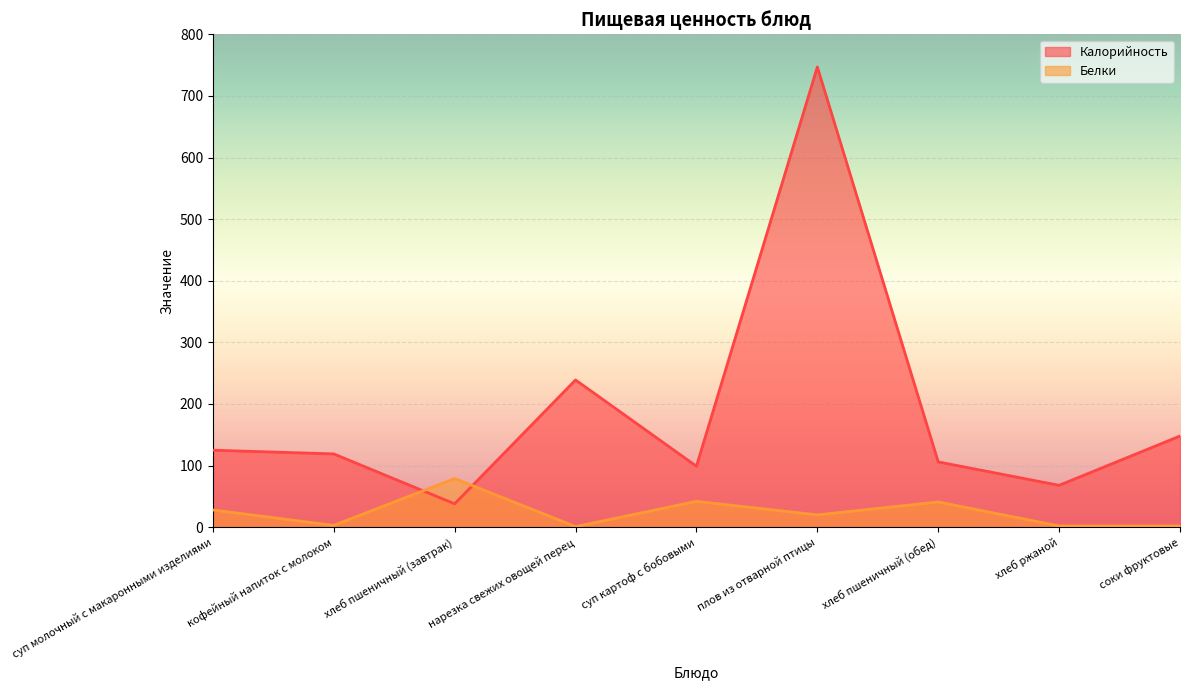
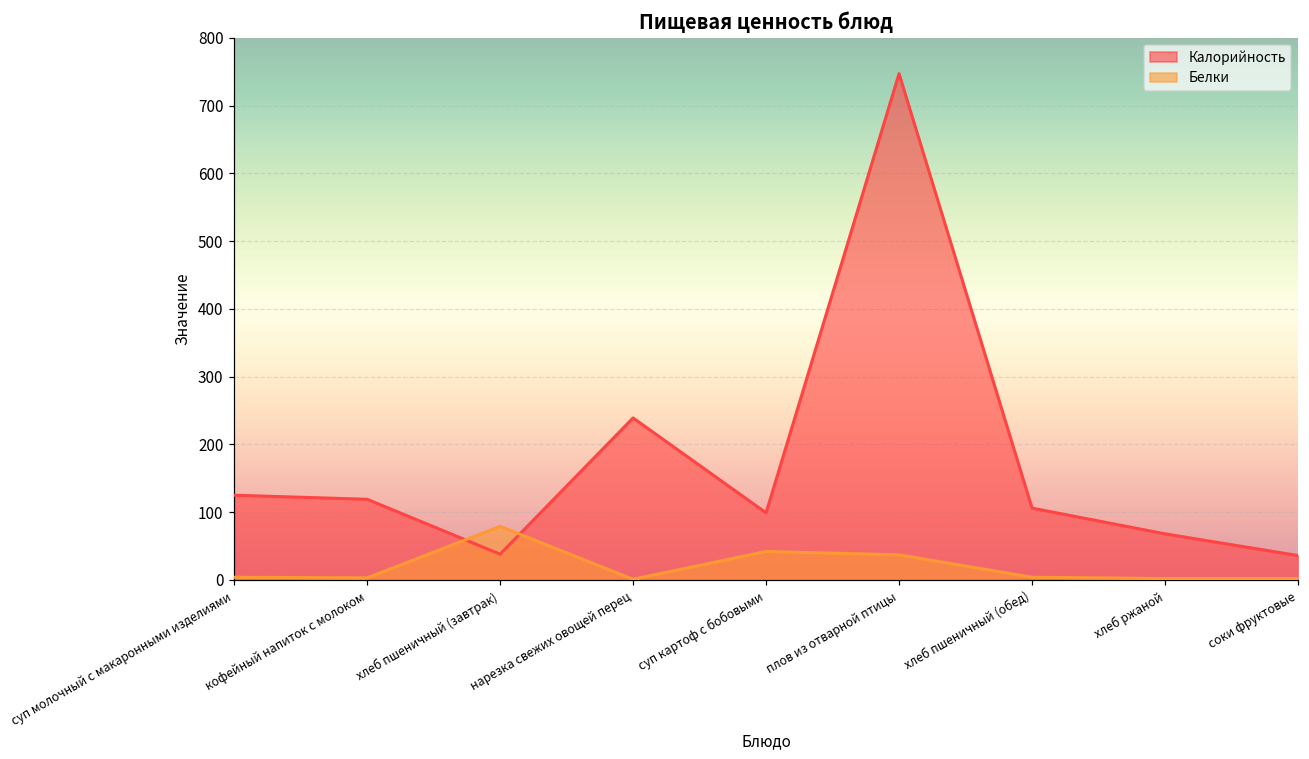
  {
    "Калорийность": {
      "суп молочный с макаронными изделиями": 130,
      "кофейный напиток с молоком": 120,
      "хлеб пшеничный (завтрак)": 40,
      "нарезка свежих овощей перец": 240,
      "суп картоф с бобовыми": 100,
      "плов из отварной птицы": 750,
      "хлеб пшеничный (обед)": 110,
      "хлеб ржаной": 70,
-     "соки фруктовые": 150
+     "соки фруктовые": 40
    },
    "Белки": {
-     "суп молочный с макаронными изделиями": 30,
+     "суп молочный с макаронными изделиями": 0,
      "кофейный напиток с молоком": 0,
      "хлеб пшеничный (завтрак)": 80,
      "нарезка свежих овощей перец": 0,
      "суп картоф с бобовыми": 40,
-     "плов из отварной птицы": 20,
-     "хлеб пшеничный (обед)": 40,
+     "плов из отварной птицы": 40,
+     "хлеб пшеничный (обед)": 0,
      "хлеб ржаной": 0,
      "соки фруктовые": 0
    }
  }
